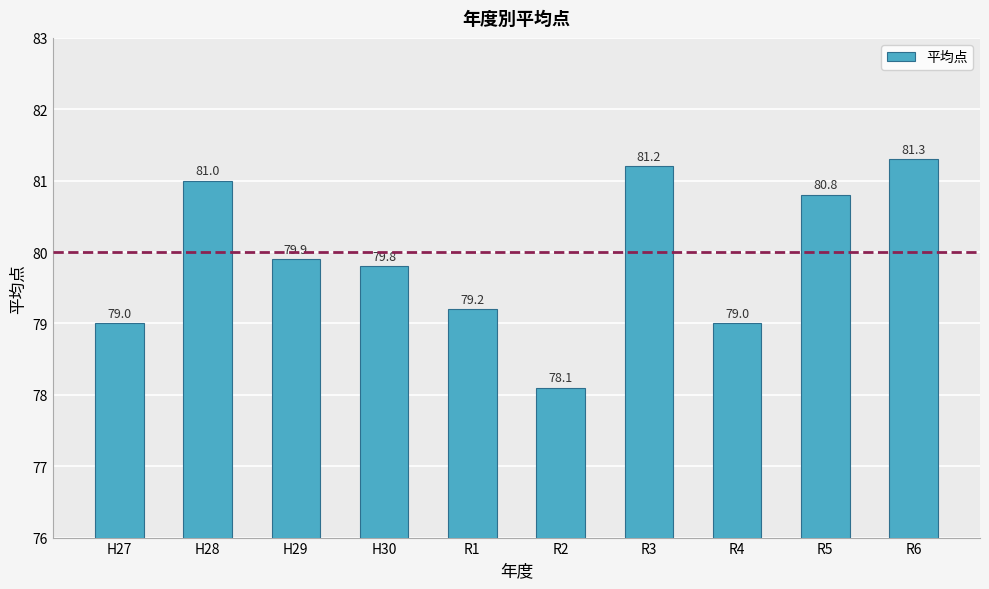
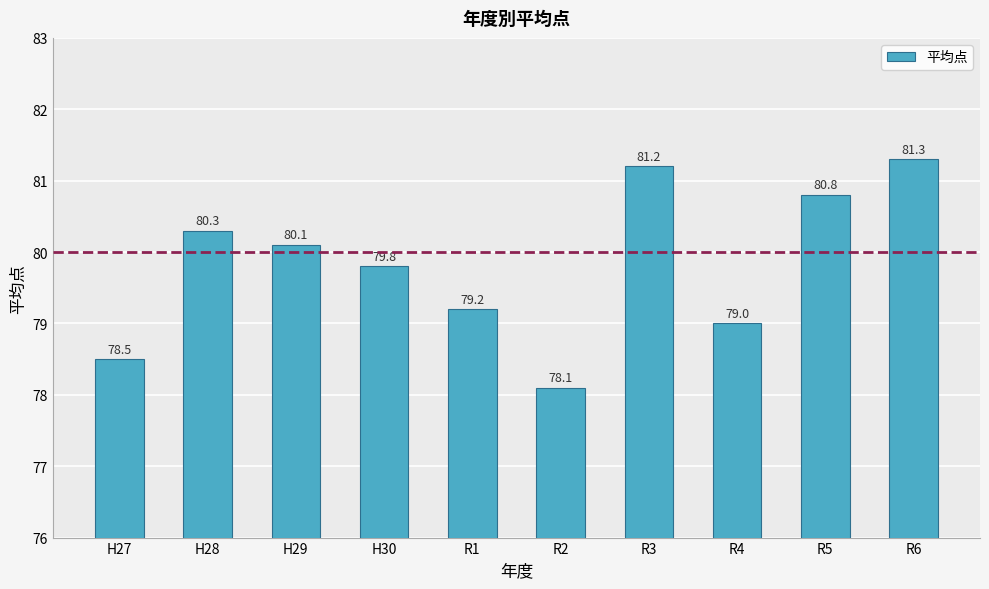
  {
-   "H27": 79.0,
-   "H28": 81.0,
-   "H29": 79.9,
+   "H27": 78.5,
+   "H28": 80.3,
+   "H29": 80.1,
    "H30": 79.8,
    "R1": 79.2,
    "R2": 78.1,
    "R3": 81.2,
    "R4": 79.0,
    "R5": 80.8,
    "R6": 81.3
  }
